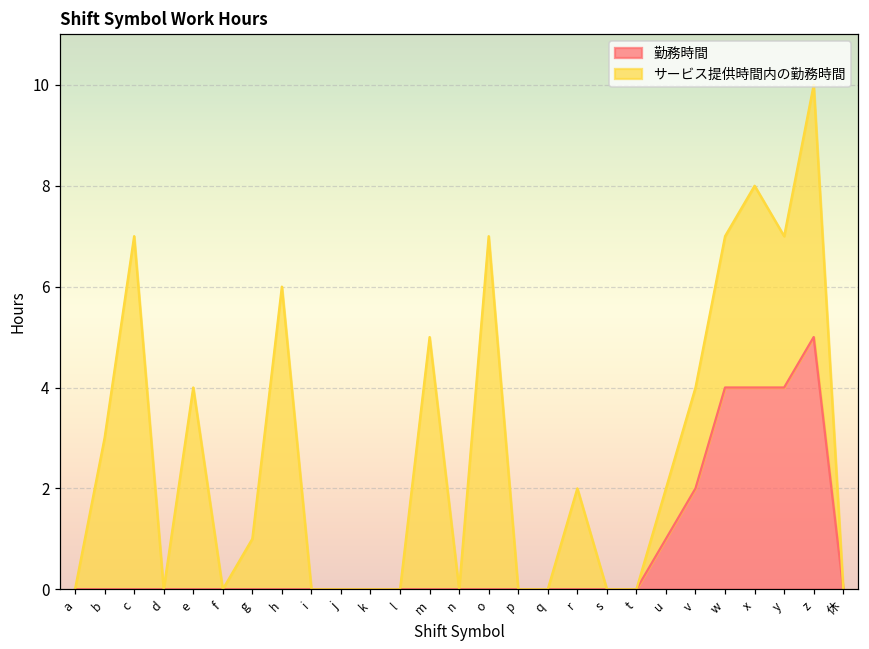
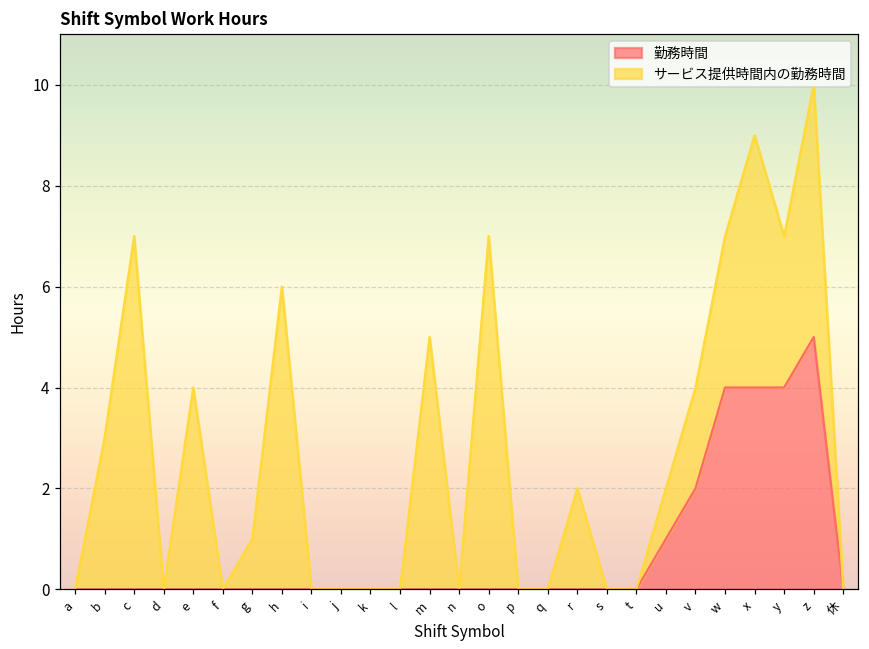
  {
    "勤務時間": {
      "b": 0,
      "c": 0,
      "e": 0,
      "g": 0,
      "h": 0,
      "m": 0,
      "o": 0,
      "r": 0,
      "u": 1,
      "v": 2,
      "w": 4,
      "x": 4,
      "y": 4,
      "z": 5
    },
    "サービス提供時間内の勤務時間": {
      "b": 3,
      "c": 7,
      "e": 4,
      "g": 1,
      "h": 6,
      "m": 5,
      "o": 7,
      "r": 2,
      "u": 1,
      "v": 2,
      "w": 3,
-     "x": 4,
+     "x": 5,
      "y": 3
    }
  }
